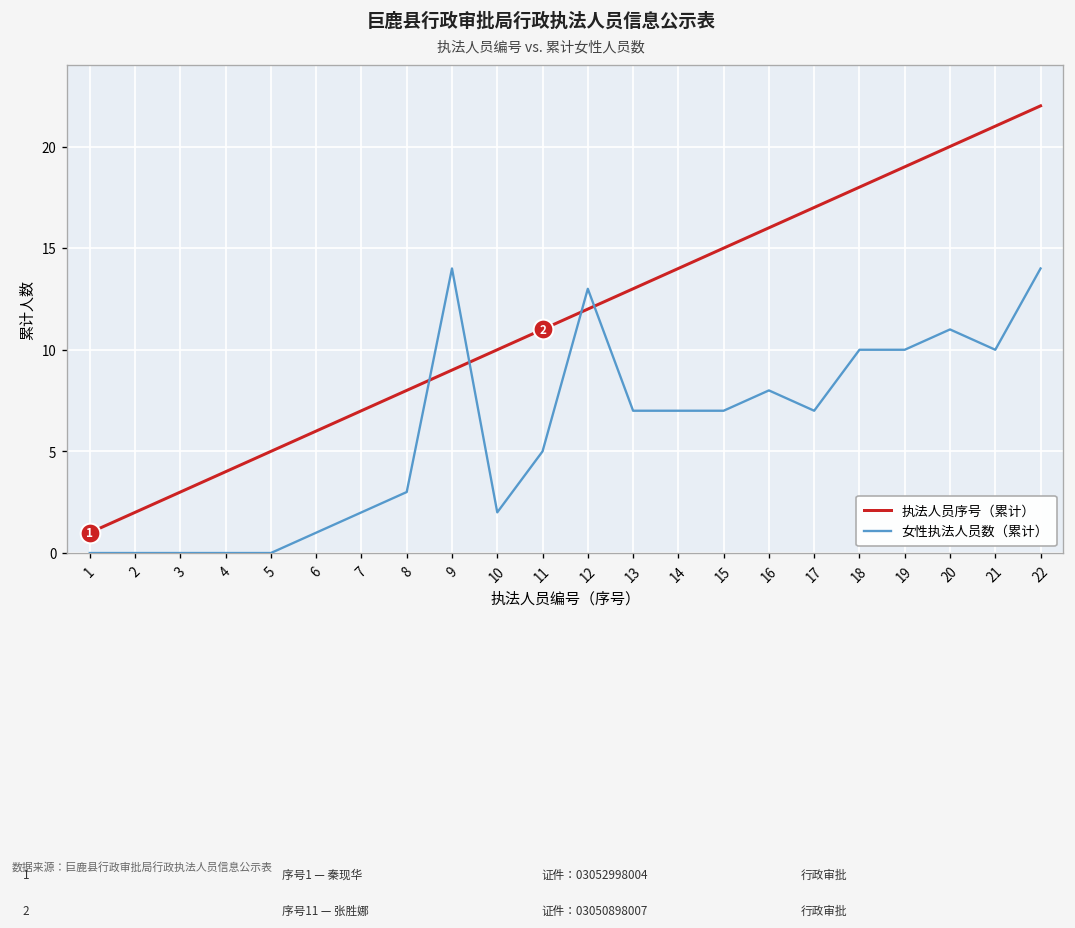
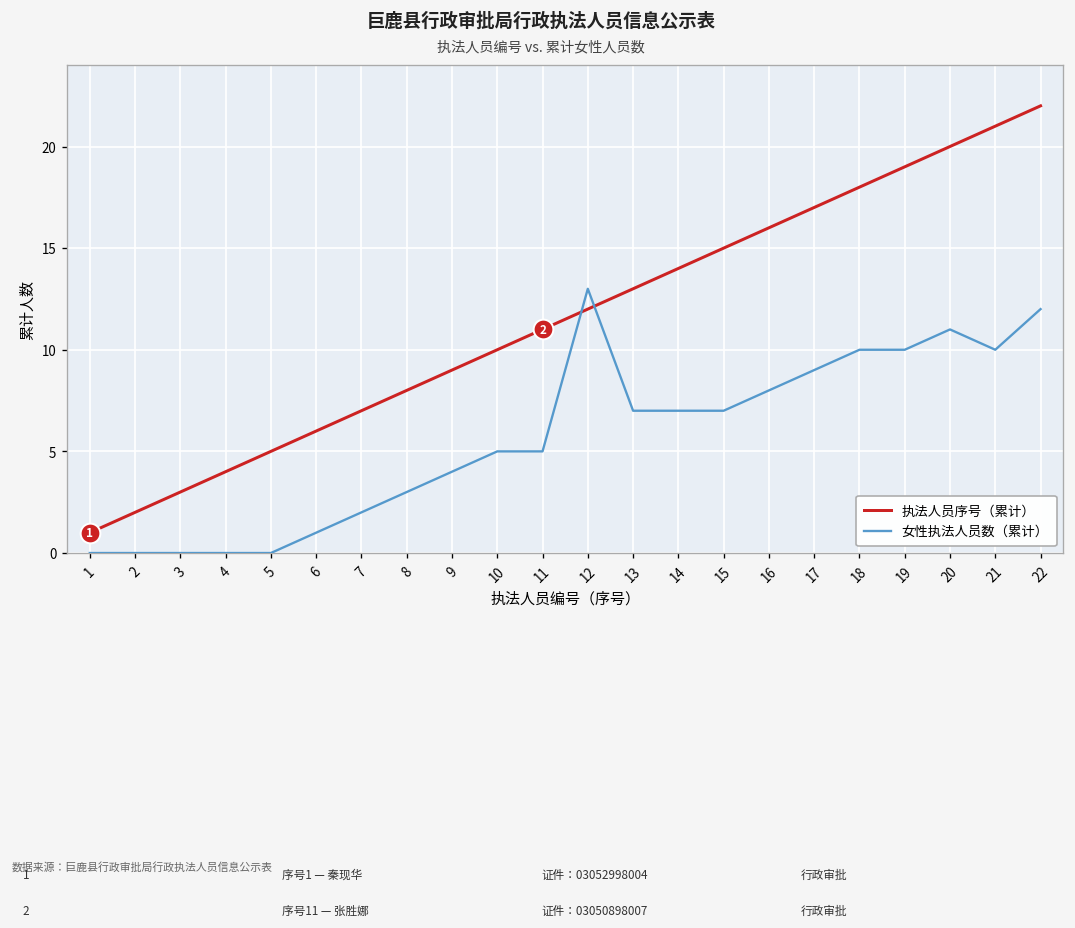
  {
    "女性执法人员数（累计）": {
      "1": 0,
      "2": 0,
      "3": 0,
      "4": 0,
      "5": 0,
      "6": 1,
      "7": 2,
      "8": 3,
-     "9": 14,
-     "10": 2,
+     "9": 4,
+     "10": 5,
      "11": 5,
      "12": 13,
      "13": 7,
      "14": 7,
      "15": 7,
      "16": 8,
-     "17": 7,
+     "17": 9,
      "18": 10,
      "19": 10,
      "20": 11,
      "21": 10,
-     "22": 14
+     "22": 12
    }
  }
